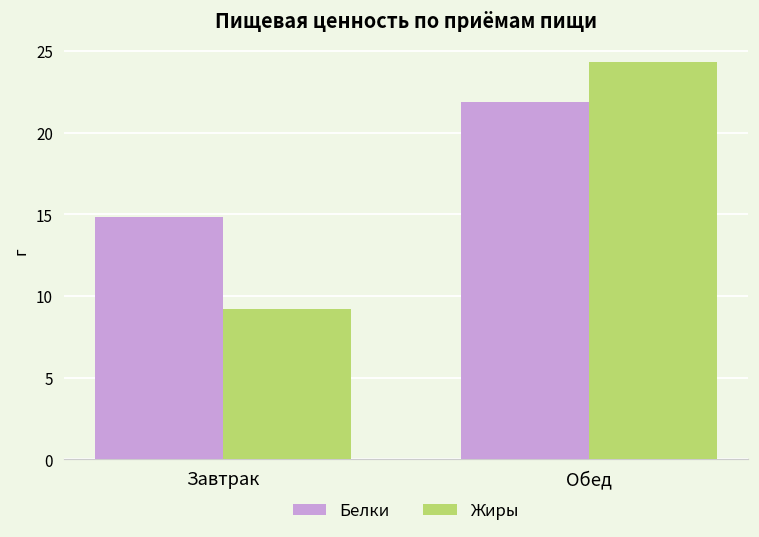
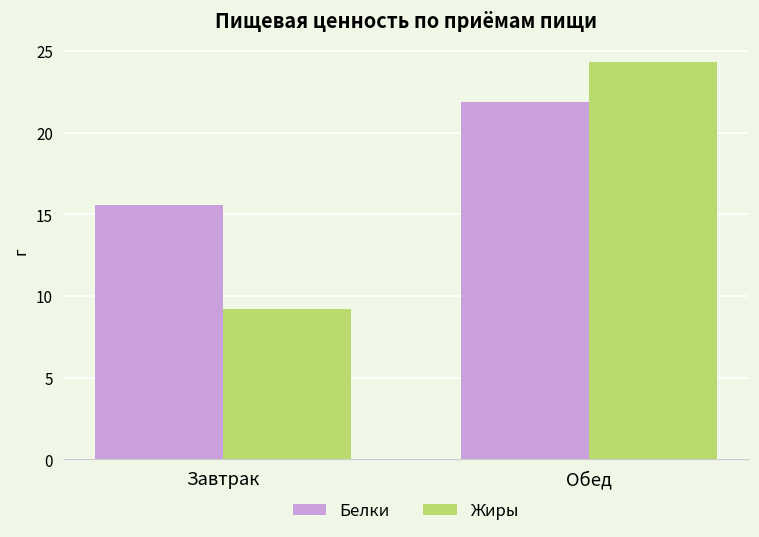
  {
    "Белки": {
-     "Завтрак": 14.8,
+     "Завтрак": 15.6,
      "Обед": 21.9
    },
    "Жиры": {
      "Завтрак": 9.2,
      "Обед": 24.3
    }
  }
